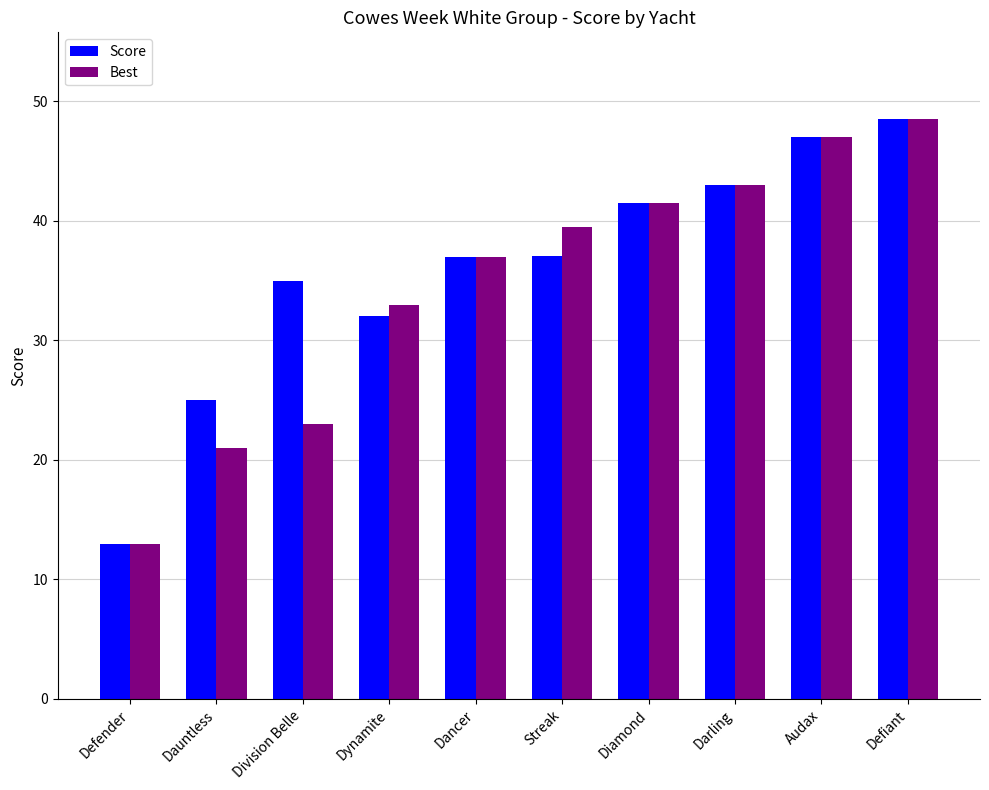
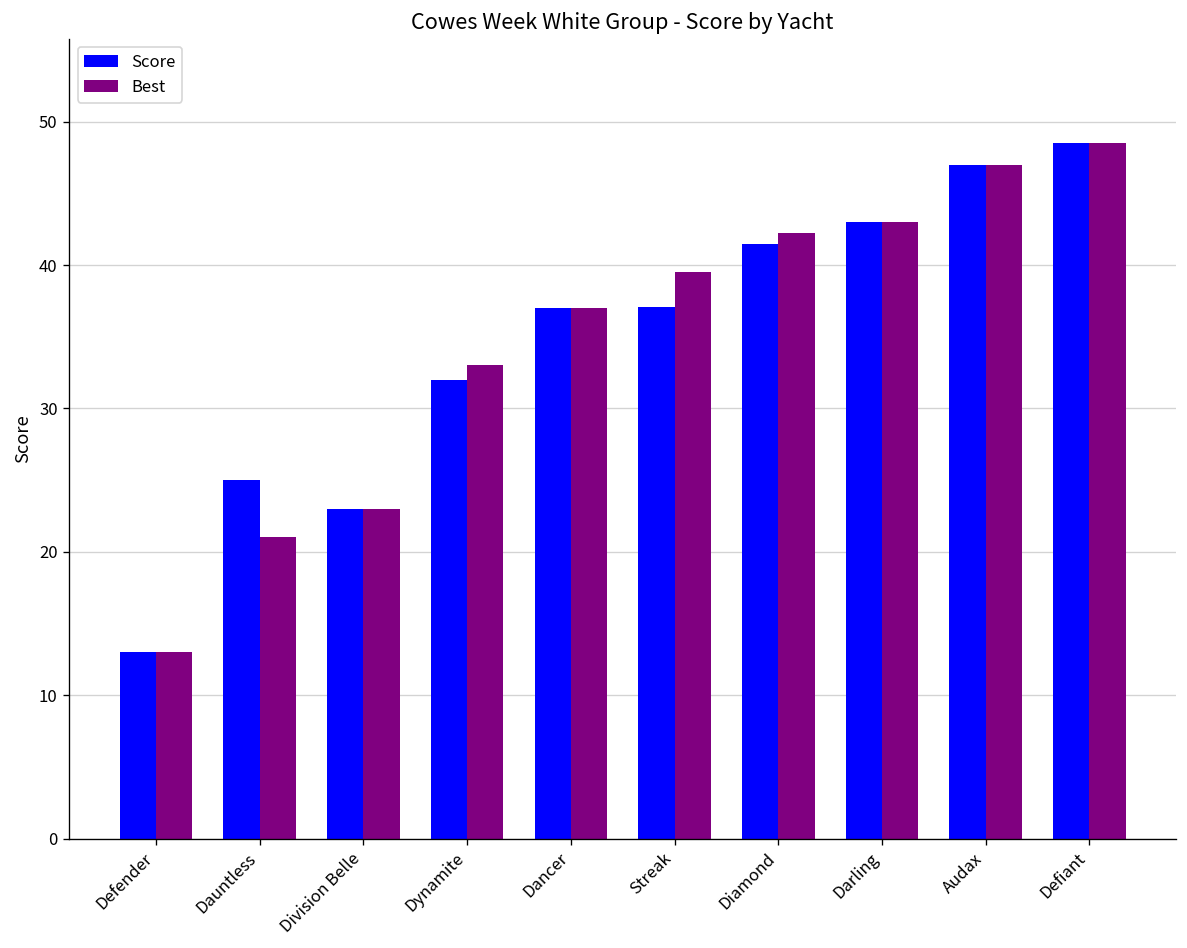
  {
    "Score": {
      "Defender": 13,
      "Dauntless": 25,
-     "Division Belle": 35,
+     "Division Belle": 23,
      "Dynamite": 32,
      "Dancer": 37,
      "Streak": 37,
      "Diamond": 41.5,
      "Darling": 43,
      "Audax": 47,
      "Defiant": 48.5
    },
    "Best": {
      "Defender": 13.0,
      "Dauntless": 21.0,
      "Division Belle": 23.0,
      "Dynamite": 33.0,
      "Dancer": 37.0,
      "Streak": 39.5,
-     "Diamond": 41.5,
+     "Diamond": 42.2,
      "Darling": 43.0,
      "Audax": 47.0,
      "Defiant": 48.5
    }
  }
